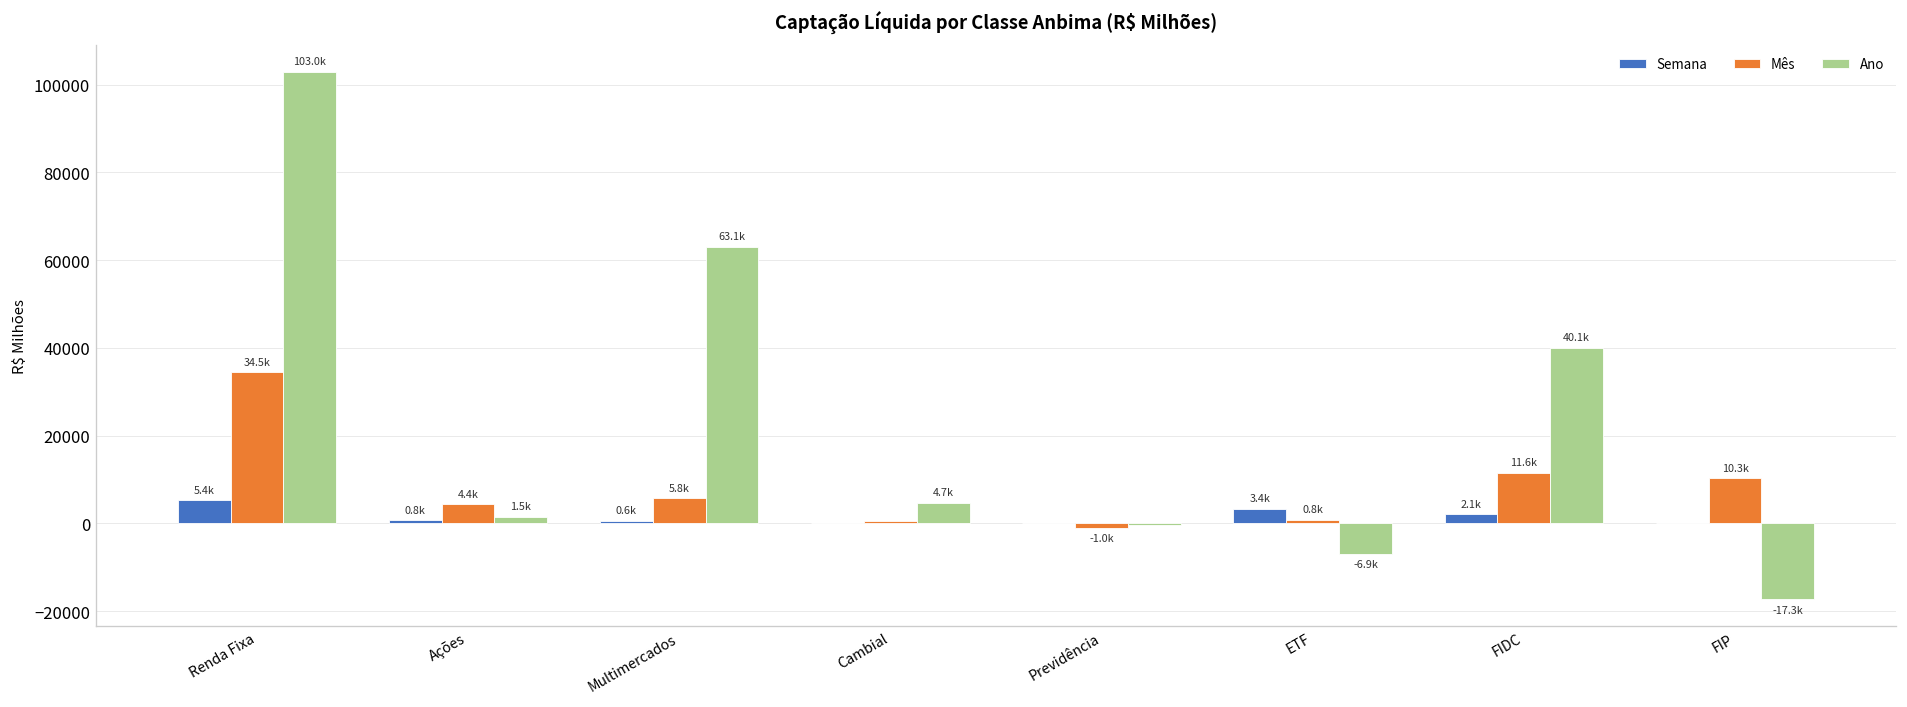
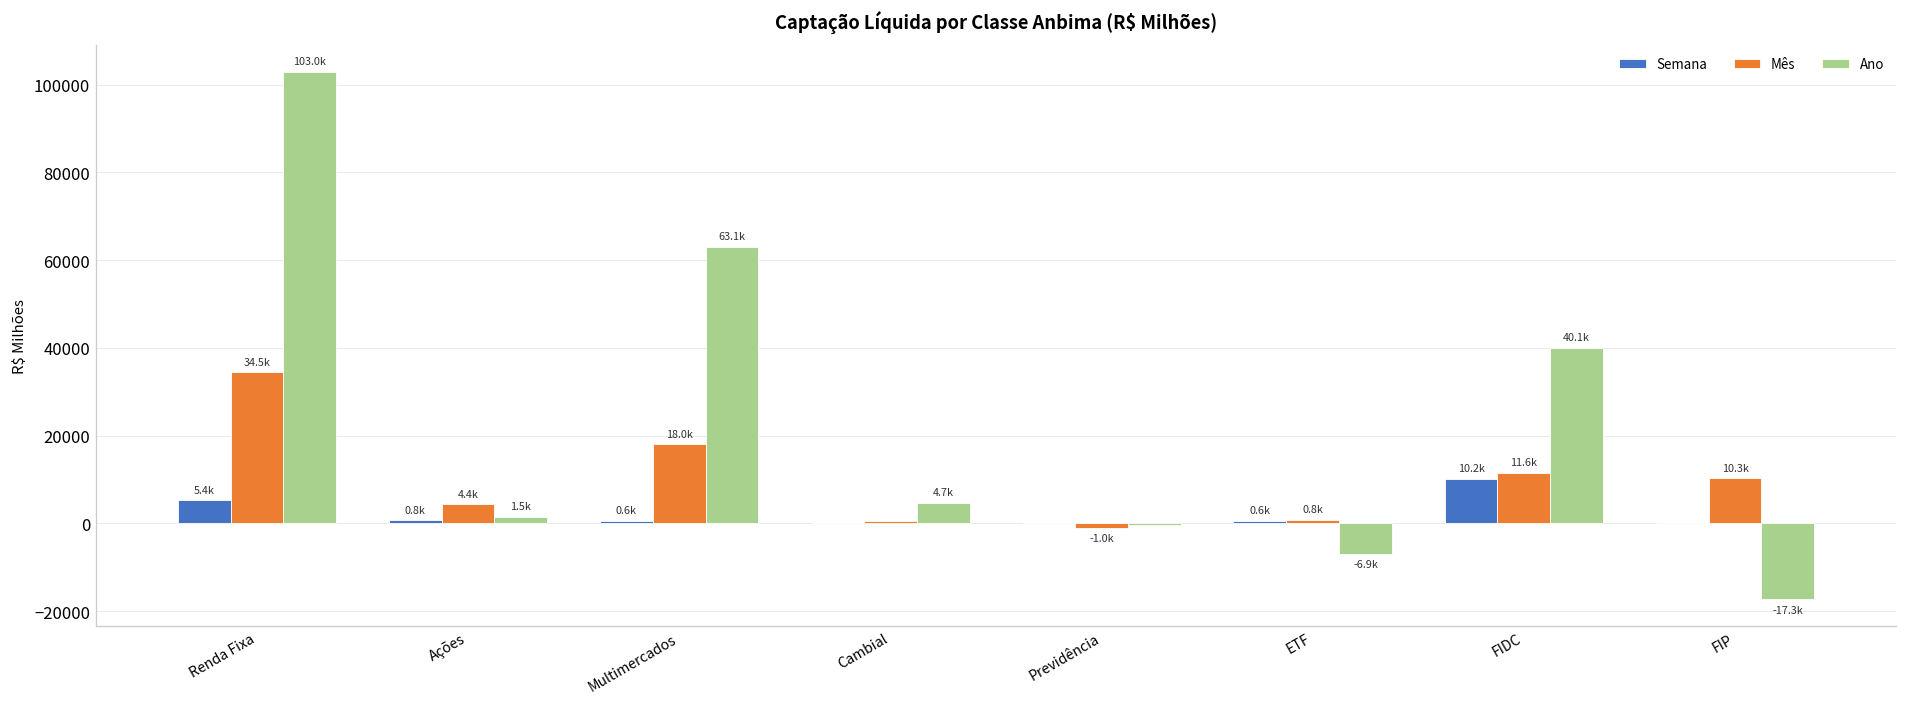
  {
    "Semana": {
      "Renda Fixa": "5.4k",
      "Ações": "0.8k",
      "Multimercados": "0.6k",
-     "ETF": "3.4k",
-     "FIDC": "2.1k"
+     "ETF": "0.6k",
+     "FIDC": "10.2k"
    },
    "Mês": {
      "Renda Fixa": "34.5k",
      "Ações": "4.4k",
-     "Multimercados": "5.8k",
+     "Multimercados": "18.0k",
      "Previdência": "-1.0k",
      "ETF": "0.8k",
      "FIDC": "11.6k",
      "FIP": "10.3k"
    },
    "Ano": {
      "Renda Fixa": "103.0k",
      "Ações": "1.5k",
      "Multimercados": "63.1k",
      "Cambial": "4.7k",
      "ETF": "-6.9k",
      "FIDC": "40.1k",
      "FIP": "-17.3k"
    }
  }
